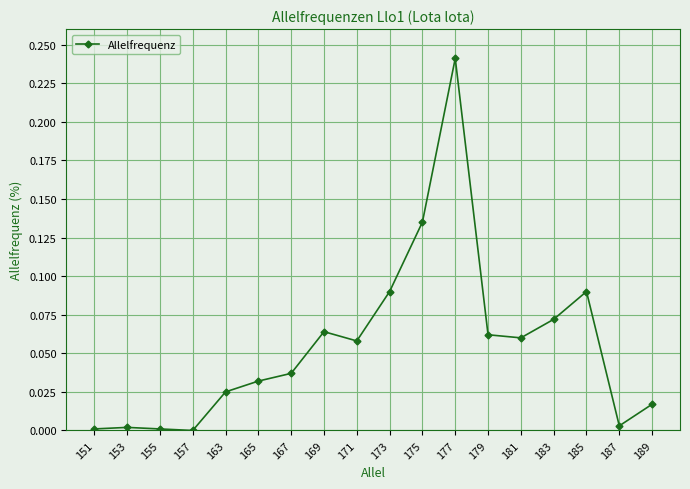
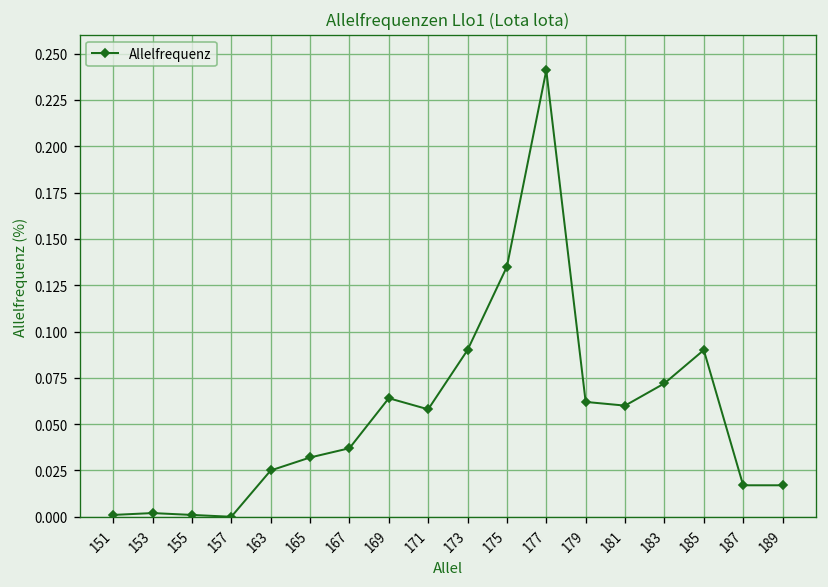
  {
    "151": 0.001,
    "153": 0.002,
    "155": 0.001,
    "157": 0.000,
    "163": 0.025,
    "165": 0.032,
    "167": 0.037,
    "169": 0.064,
    "171": 0.058,
    "173": 0.090,
    "175": 0.135,
    "177": 0.241,
    "179": 0.062,
    "181": 0.060,
    "183": 0.072,
    "185": 0.090,
-   "187": 0.003,
+   "187": 0.017,
    "189": 0.017
  }
